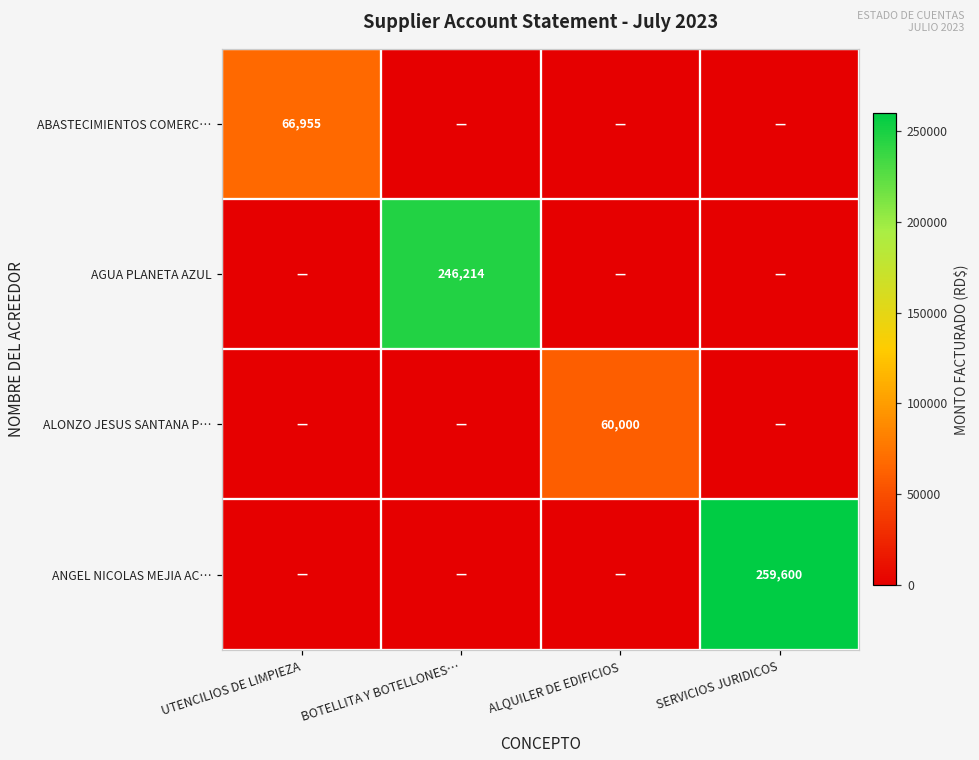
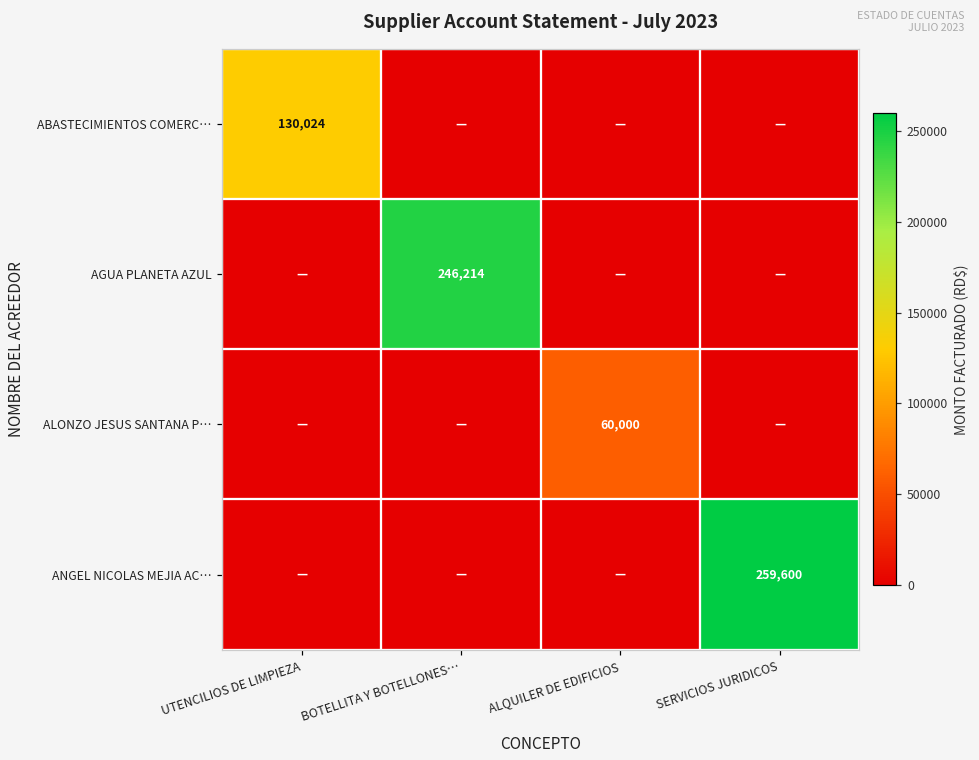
  {
    "ABASTECIMIENTOS COMERC…": {
-     "UTENCILIOS DE LIMPIEZA": "66,955"
+     "UTENCILIOS DE LIMPIEZA": "130,024"
    },
    "AGUA PLANETA AZUL": {
      "BOTELLITA Y BOTELLONES…": "246,214"
    },
    "ALONZO JESUS SANTANA P…": {
      "ALQUILER DE EDIFICIOS": "60,000"
    },
    "ANGEL NICOLAS MEJIA AC…": {
      "SERVICIOS JURIDICOS": "259,600"
    }
  }
